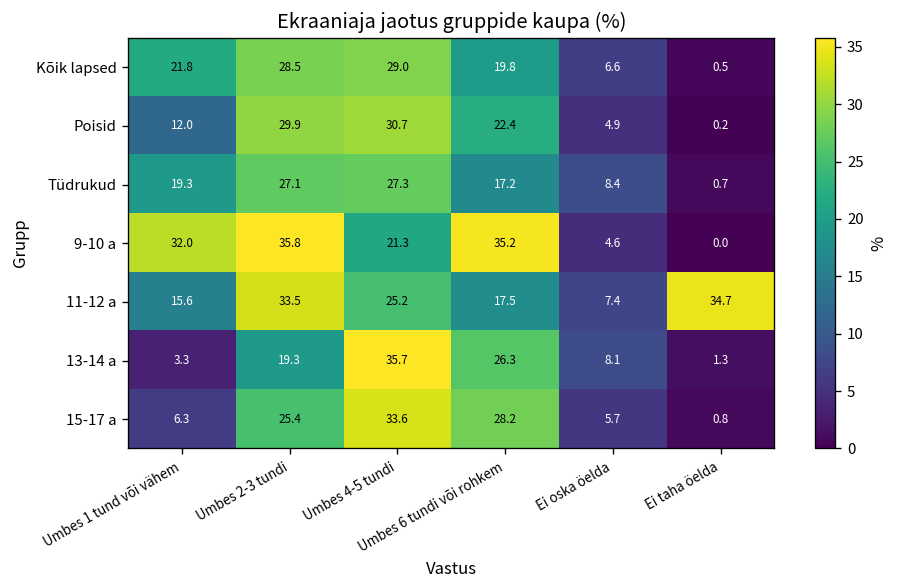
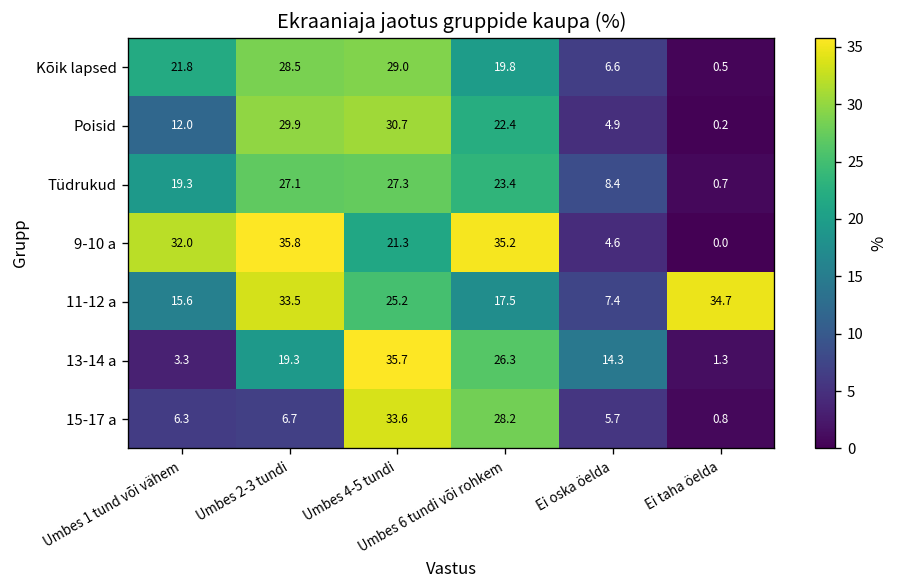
  {
    "Kõik lapsed": {
      "Umbes 1 tund või vähem": 21.8,
      "Umbes 2-3 tundi": 28.5,
      "Umbes 4-5 tundi": 29.0,
      "Umbes 6 tundi või rohkem": 19.8,
      "Ei oska öelda": 6.6,
      "Ei taha öelda": 0.5
    },
    "Poisid": {
      "Umbes 1 tund või vähem": 12.0,
      "Umbes 2-3 tundi": 29.9,
      "Umbes 4-5 tundi": 30.7,
      "Umbes 6 tundi või rohkem": 22.4,
      "Ei oska öelda": 4.9,
      "Ei taha öelda": 0.2
    },
    "Tüdrukud": {
      "Umbes 1 tund või vähem": 19.3,
      "Umbes 2-3 tundi": 27.1,
      "Umbes 4-5 tundi": 27.3,
-     "Umbes 6 tundi või rohkem": 17.2,
+     "Umbes 6 tundi või rohkem": 23.4,
      "Ei oska öelda": 8.4,
      "Ei taha öelda": 0.7
    },
    "9-10 a": {
      "Umbes 1 tund või vähem": 32.0,
      "Umbes 2-3 tundi": 35.8,
      "Umbes 4-5 tundi": 21.3,
      "Umbes 6 tundi või rohkem": 35.2,
      "Ei oska öelda": 4.6,
      "Ei taha öelda": 0.0
    },
    "11-12 a": {
      "Umbes 1 tund või vähem": 15.6,
      "Umbes 2-3 tundi": 33.5,
      "Umbes 4-5 tundi": 25.2,
      "Umbes 6 tundi või rohkem": 17.5,
      "Ei oska öelda": 7.4,
      "Ei taha öelda": 34.7
    },
    "13-14 a": {
      "Umbes 1 tund või vähem": 3.3,
      "Umbes 2-3 tundi": 19.3,
      "Umbes 4-5 tundi": 35.7,
      "Umbes 6 tundi või rohkem": 26.3,
-     "Ei oska öelda": 8.1,
+     "Ei oska öelda": 14.3,
      "Ei taha öelda": 1.3
    },
    "15-17 a": {
      "Umbes 1 tund või vähem": 6.3,
-     "Umbes 2-3 tundi": 25.4,
+     "Umbes 2-3 tundi": 6.7,
      "Umbes 4-5 tundi": 33.6,
      "Umbes 6 tundi või rohkem": 28.2,
      "Ei oska öelda": 5.7,
      "Ei taha öelda": 0.8
    }
  }
